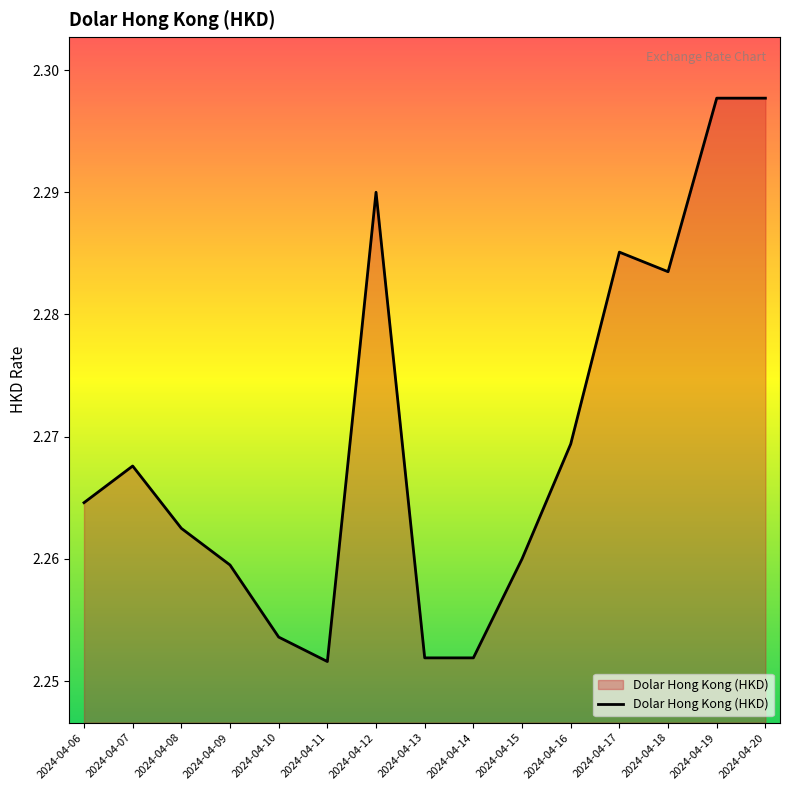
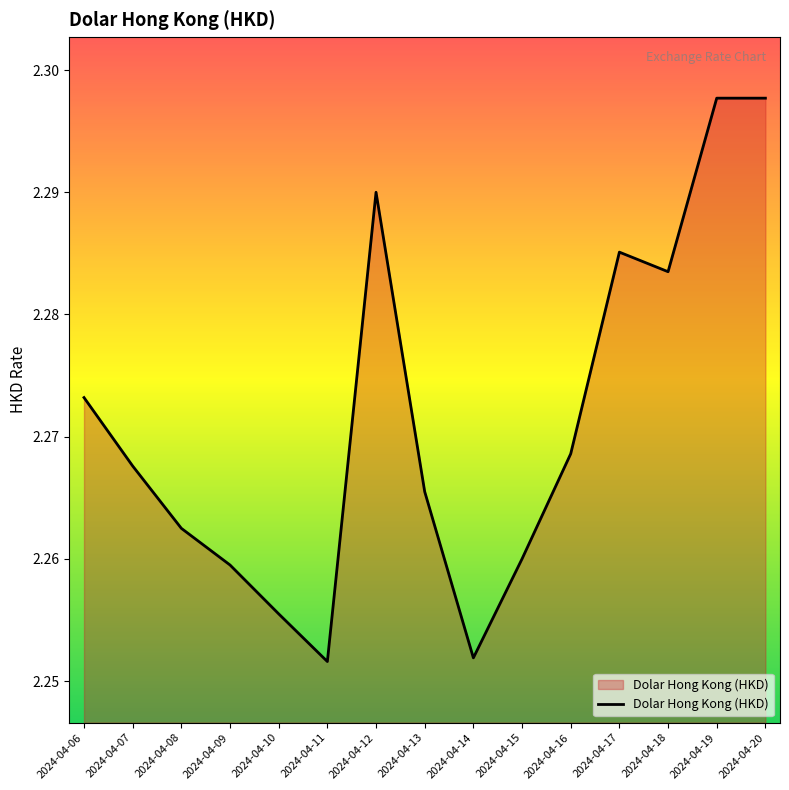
  {
-   "2024-04-06": 2.2646,
+   "2024-04-06": 2.2732,
    "2024-04-07": 2.2676,
    "2024-04-08": 2.2625,
    "2024-04-09": 2.2595,
-   "2024-04-10": 2.2536,
+   "2024-04-10": 2.2555,
    "2024-04-11": 2.2516,
    "2024-04-12": 2.2900,
-   "2024-04-13": 2.2519,
+   "2024-04-13": 2.2655,
    "2024-04-14": 2.2519,
    "2024-04-15": 2.2600,
-   "2024-04-16": 2.2694,
+   "2024-04-16": 2.2686,
    "2024-04-17": 2.2851,
    "2024-04-18": 2.2835,
    "2024-04-19": 2.2977,
    "2024-04-20": 2.2977
  }
